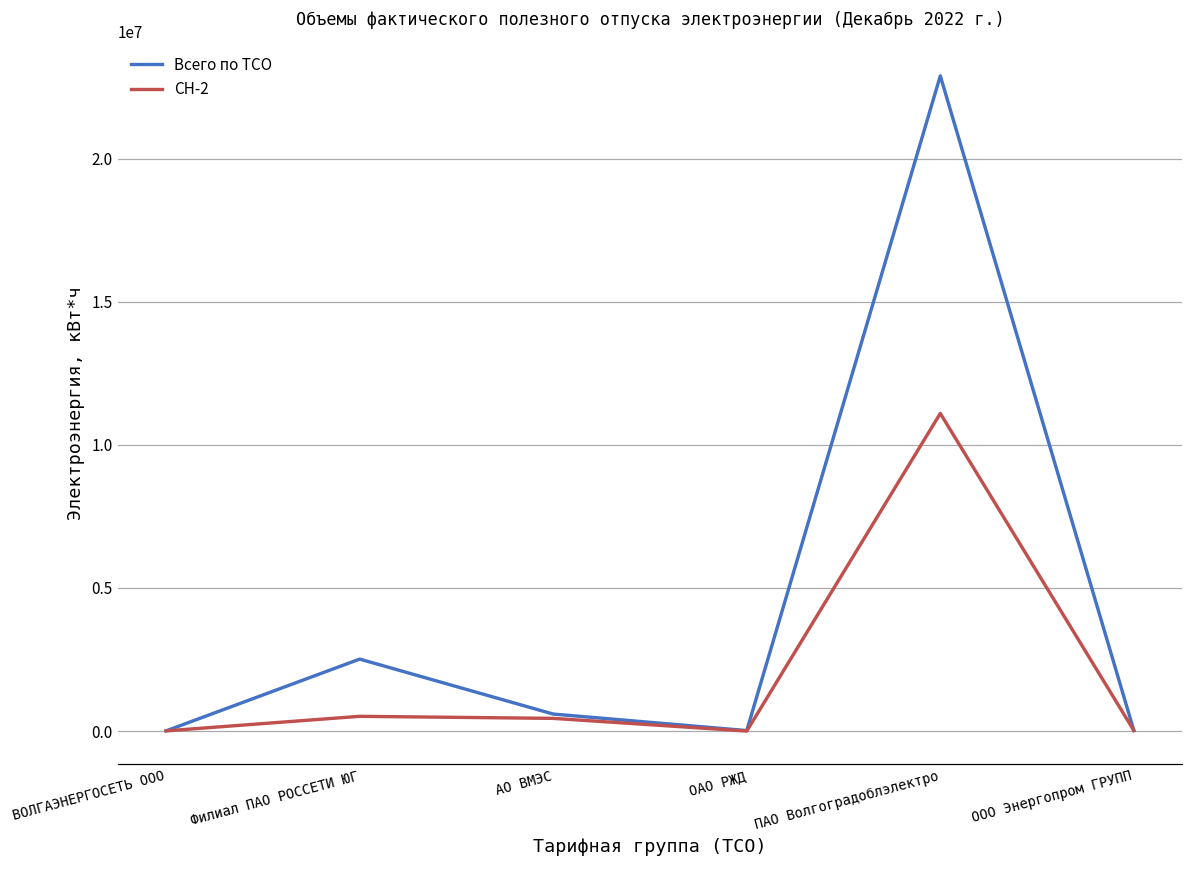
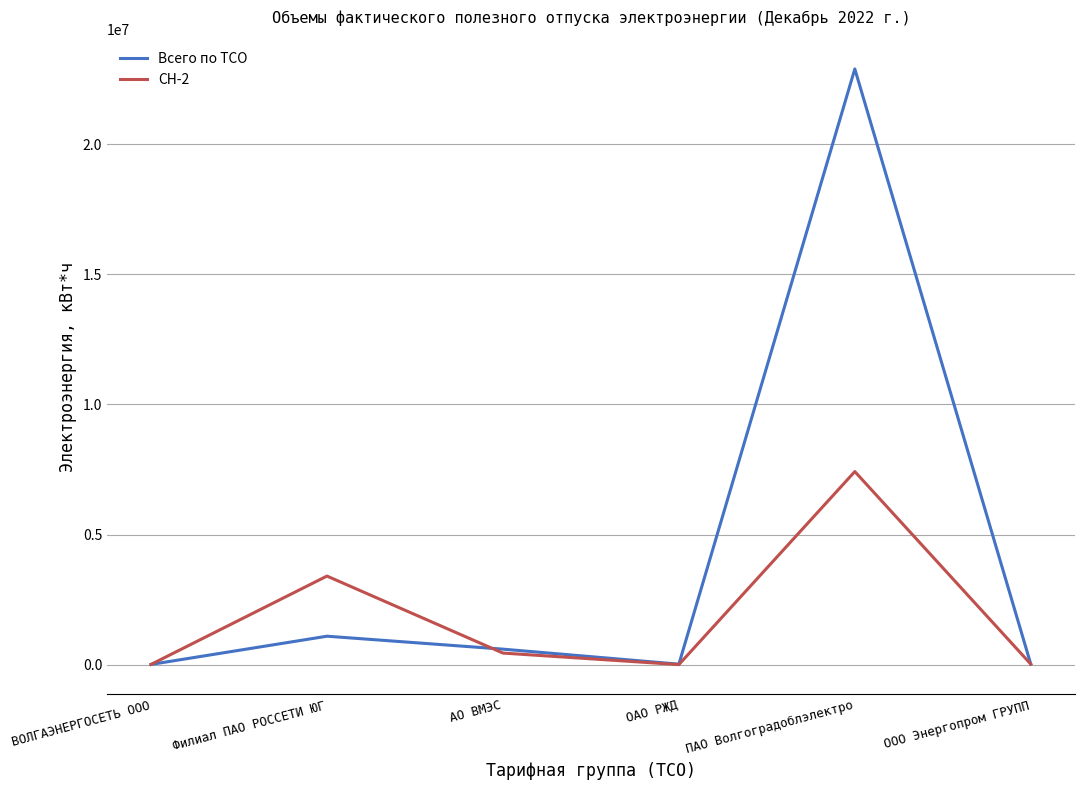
  {
    "Всего по ТСО": {
-     "Филиал ПАО РОССЕТИ ЮГ": 2500000,
+     "Филиал ПАО РОССЕТИ ЮГ": 1100000,
      "АО ВМЭС": 600000,
      "ПАО Волгоградоблэлектро": 22900000
    },
    "СН-2": {
-     "Филиал ПАО РОССЕТИ ЮГ": 500000,
+     "Филиал ПАО РОССЕТИ ЮГ": 3400000,
      "АО ВМЭС": 400000,
-     "ПАО Волгоградоблэлектро": 11100000
+     "ПАО Волгоградоблэлектро": 7400000
    }
  }
